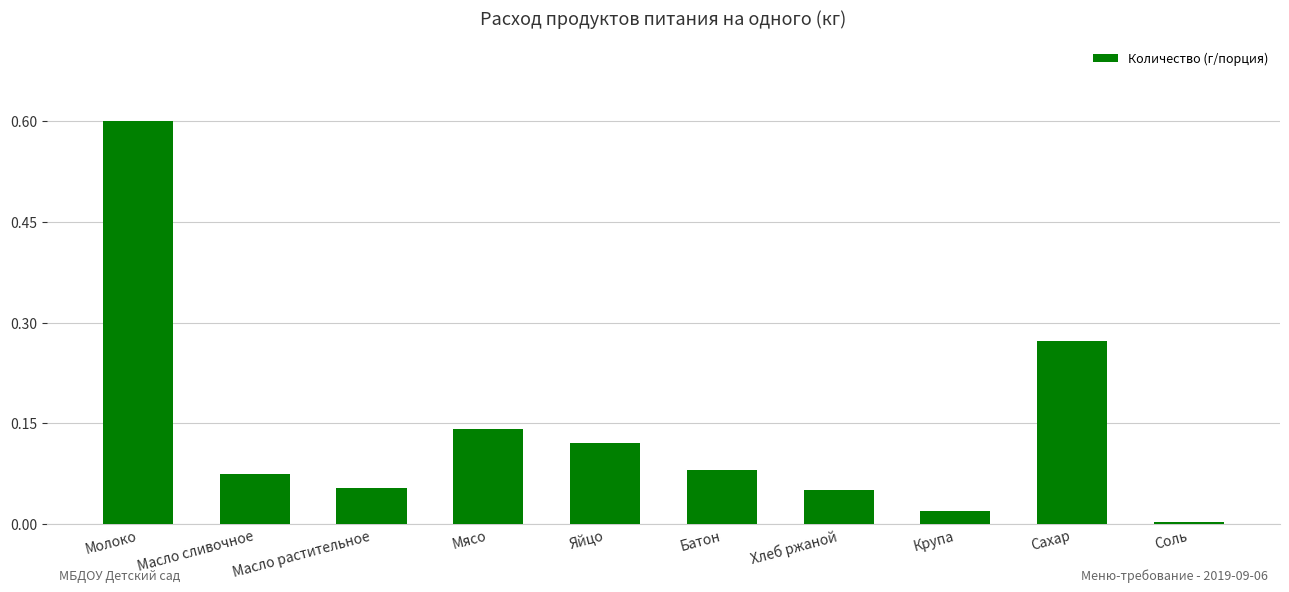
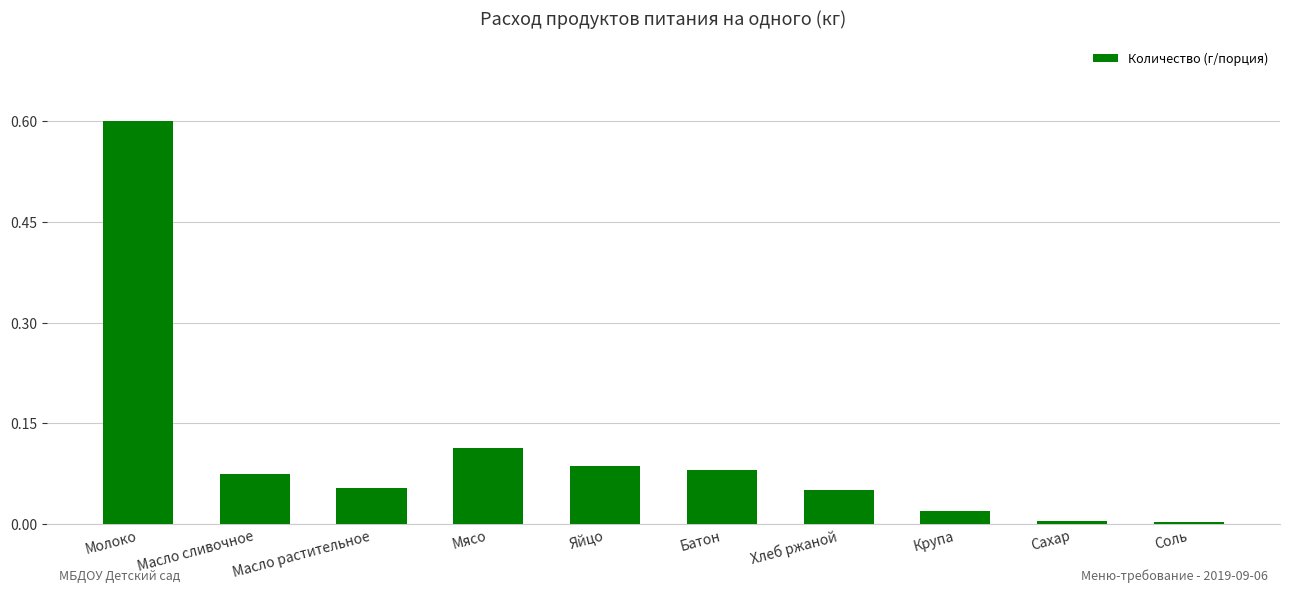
  {
    "Молоко": 0.60,
    "Масло сливочное": 0.07,
    "Масло растительное": 0.05,
-   "Мясо": 0.14,
-   "Яйцо": 0.12,
+   "Мясо": 0.11,
+   "Яйцо": 0.09,
    "Батон": 0.08,
    "Хлеб ржаной": 0.05,
    "Крупа": 0.02,
-   "Сахар": 0.27
+   "Сахар": 0.01
  }
